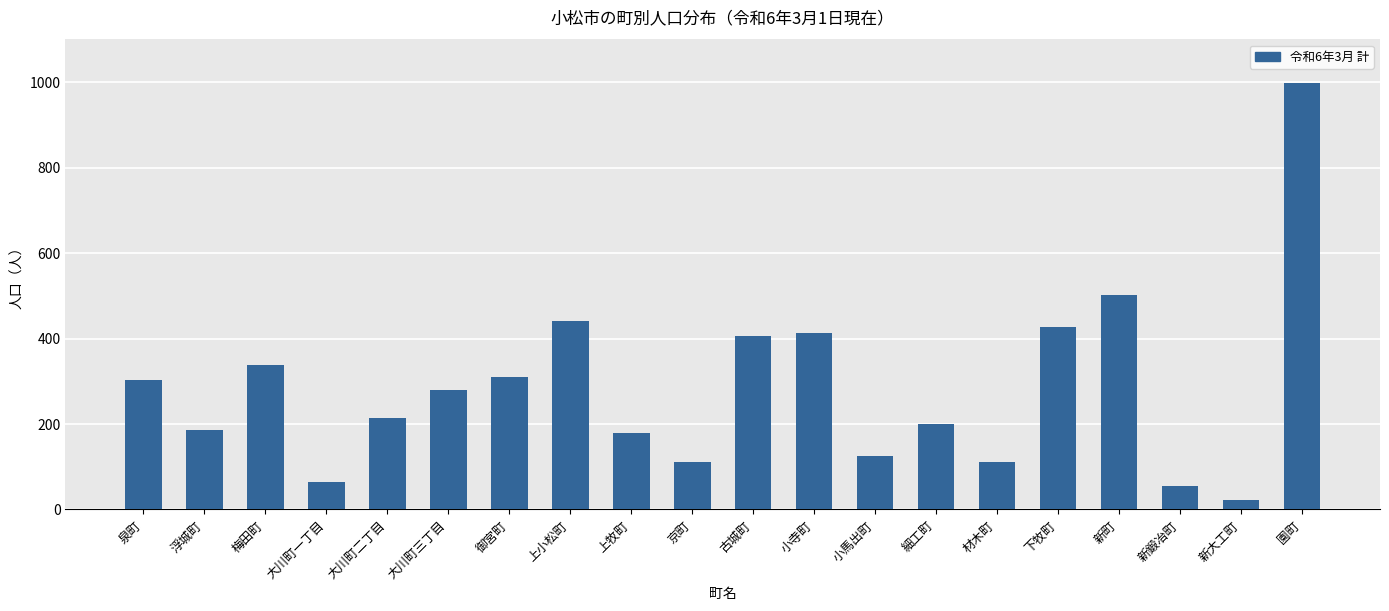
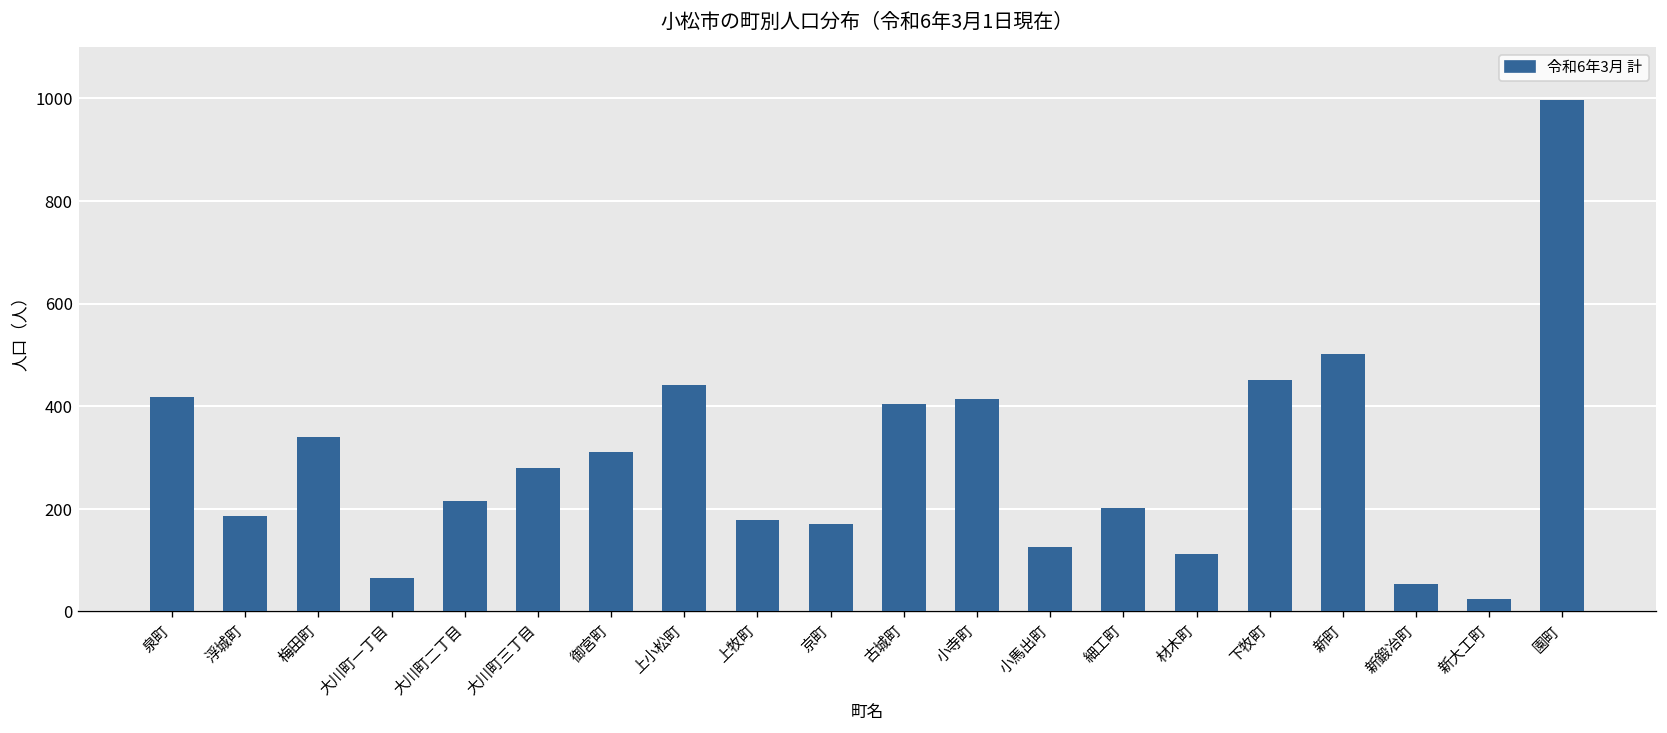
  {
-   "泉町": 300,
+   "泉町": 420,
    "浮城町": 190,
    "梅田町": 340,
    "大川町一丁目": 70,
    "大川町二丁目": 220,
    "大川町三丁目": 280,
    "御宮町": 310,
    "上小松町": 440,
    "上牧町": 180,
-   "京町": 110,
+   "京町": 170,
    "古城町": 410,
    "小寺町": 410,
    "小馬出町": 130,
    "細工町": 200,
    "材木町": 110,
-   "下牧町": 430,
+   "下牧町": 450,
    "新町": 500,
    "新鍛冶町": 50,
    "新大工町": 20,
    "園町": 1000
  }
